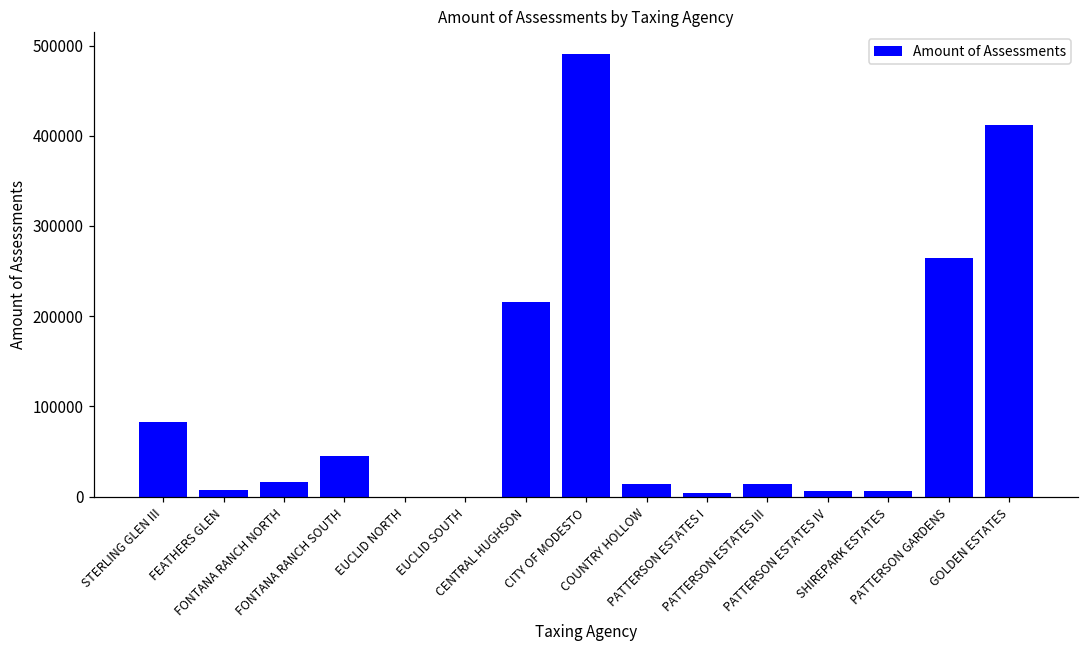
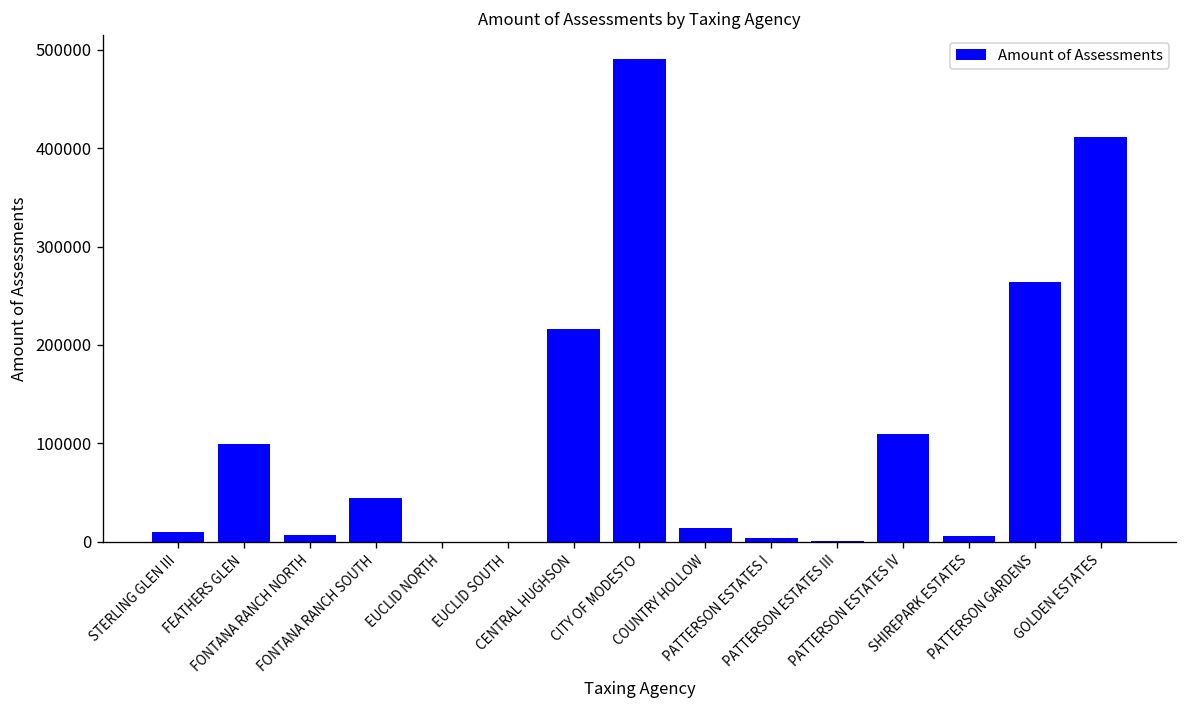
  {
-   "STERLING GLEN III": 80000,
-   "FEATHERS GLEN": 10000,
-   "FONTANA RANCH NORTH": 20000,
+   "STERLING GLEN III": 10000,
+   "FEATHERS GLEN": 100000,
+   "FONTANA RANCH NORTH": 10000,
    "FONTANA RANCH SOUTH": 40000,
    "EUCLID NORTH": 0,
    "EUCLID SOUTH": 0,
    "CENTRAL HUGHSON": 220000,
    "CITY OF MODESTO": 490000,
    "COUNTRY HOLLOW": 10000,
    "PATTERSON ESTATES I": 0,
-   "PATTERSON ESTATES III": 10000,
-   "PATTERSON ESTATES IV": 10000,
+   "PATTERSON ESTATES III": 0,
+   "PATTERSON ESTATES IV": 110000,
    "SHIREPARK ESTATES": 10000,
    "PATTERSON GARDENS": 260000,
    "GOLDEN ESTATES": 410000
  }
